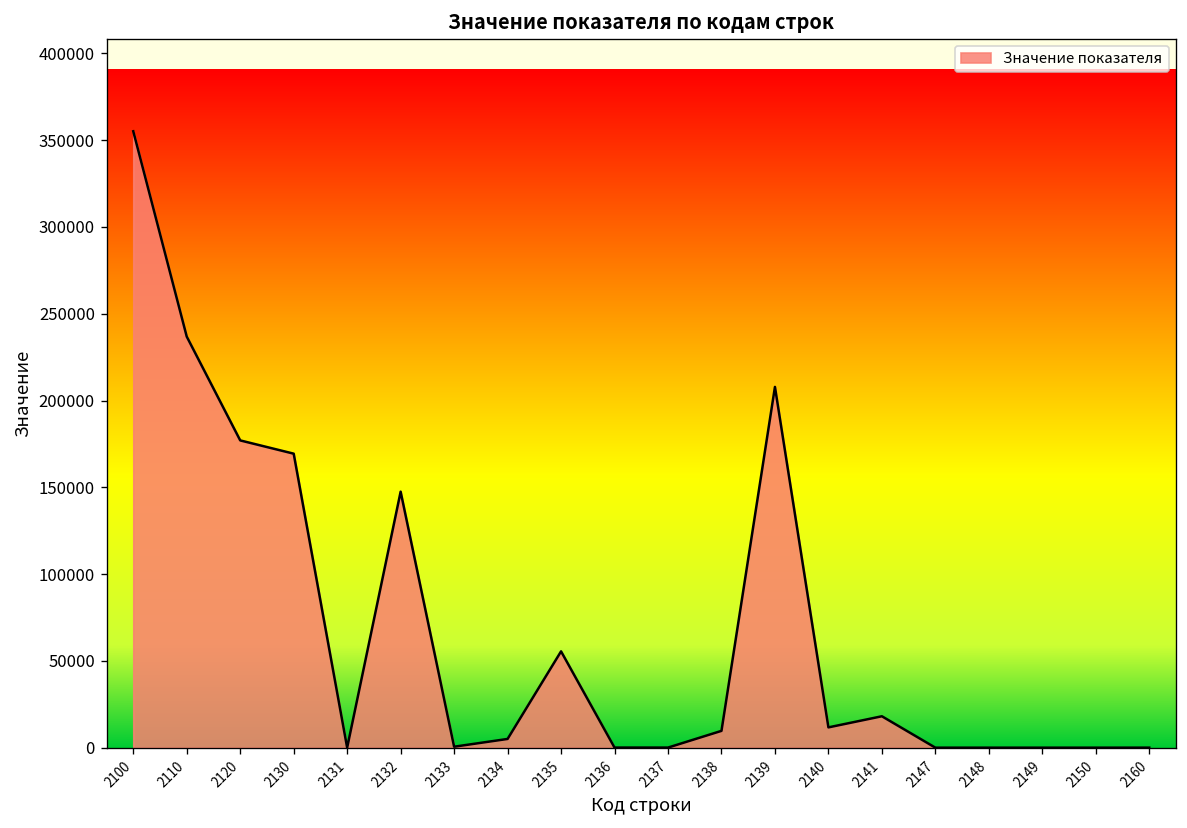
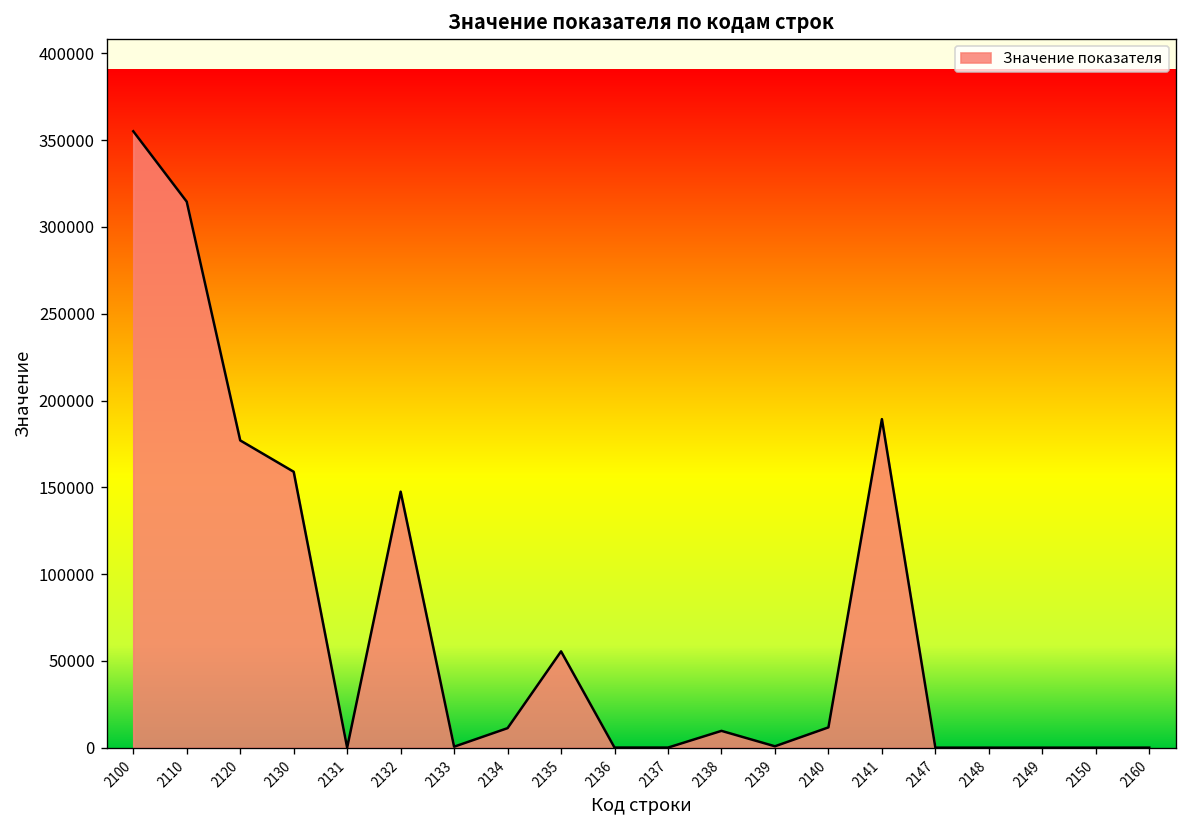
  {
    "2100": 355000,
-   "2110": 237000,
+   "2110": 315000,
    "2120": 177000,
-   "2130": 169000,
+   "2130": 159000,
    "2131": 0,
    "2132": 148000,
    "2133": 1000,
-   "2134": 5000,
+   "2134": 11000,
    "2135": 55000,
    "2136": 0,
    "2137": 0,
    "2138": 10000,
-   "2139": 208000,
+   "2139": 1000,
    "2140": 12000,
-   "2141": 18000,
+   "2141": 189000,
    "2147": 0,
    "2148": 0,
    "2149": 0,
    "2150": 0,
    "2160": 0
  }
